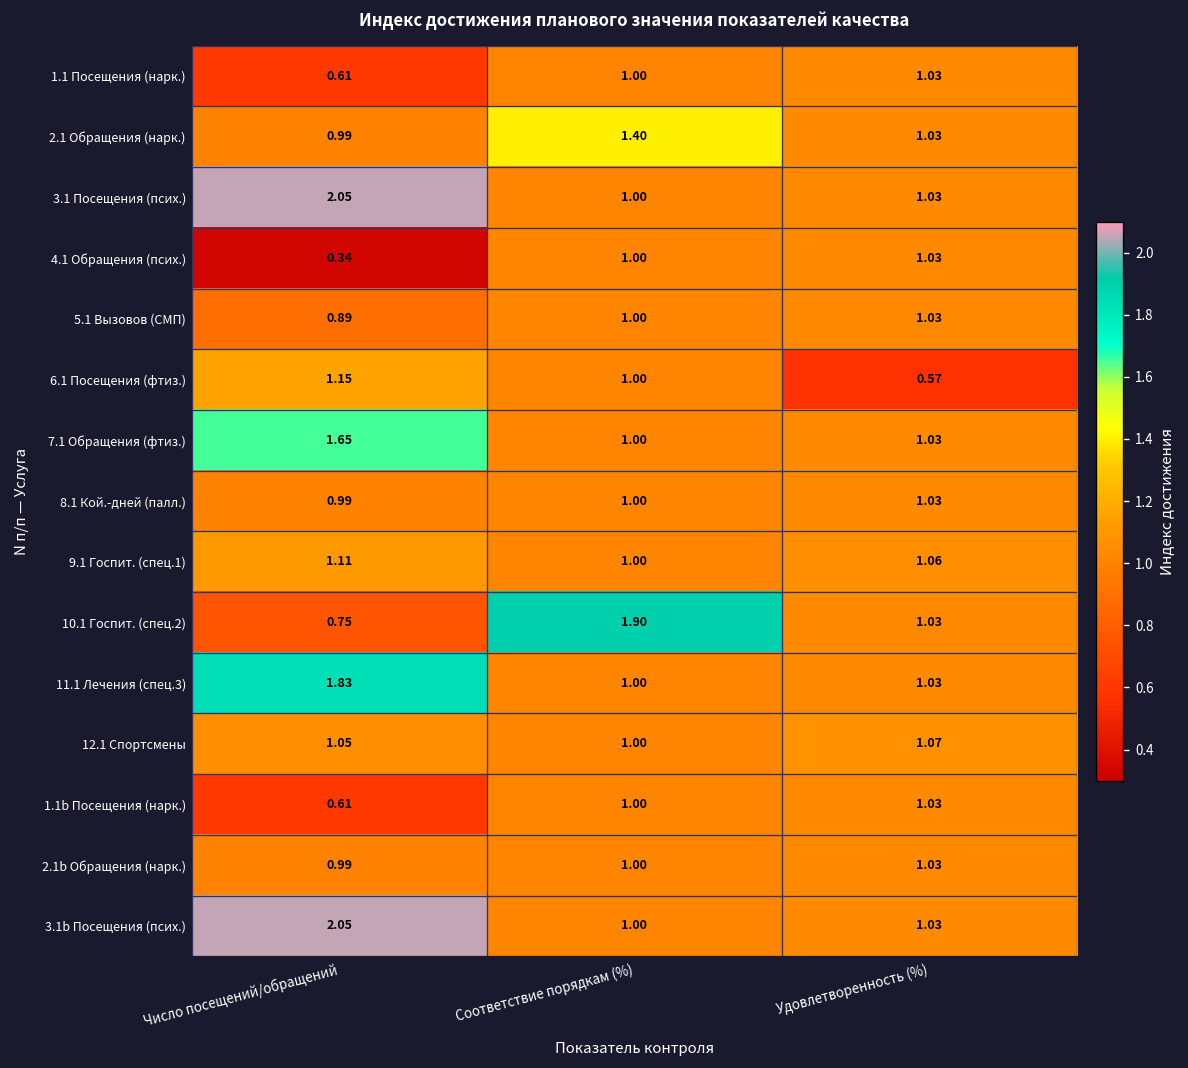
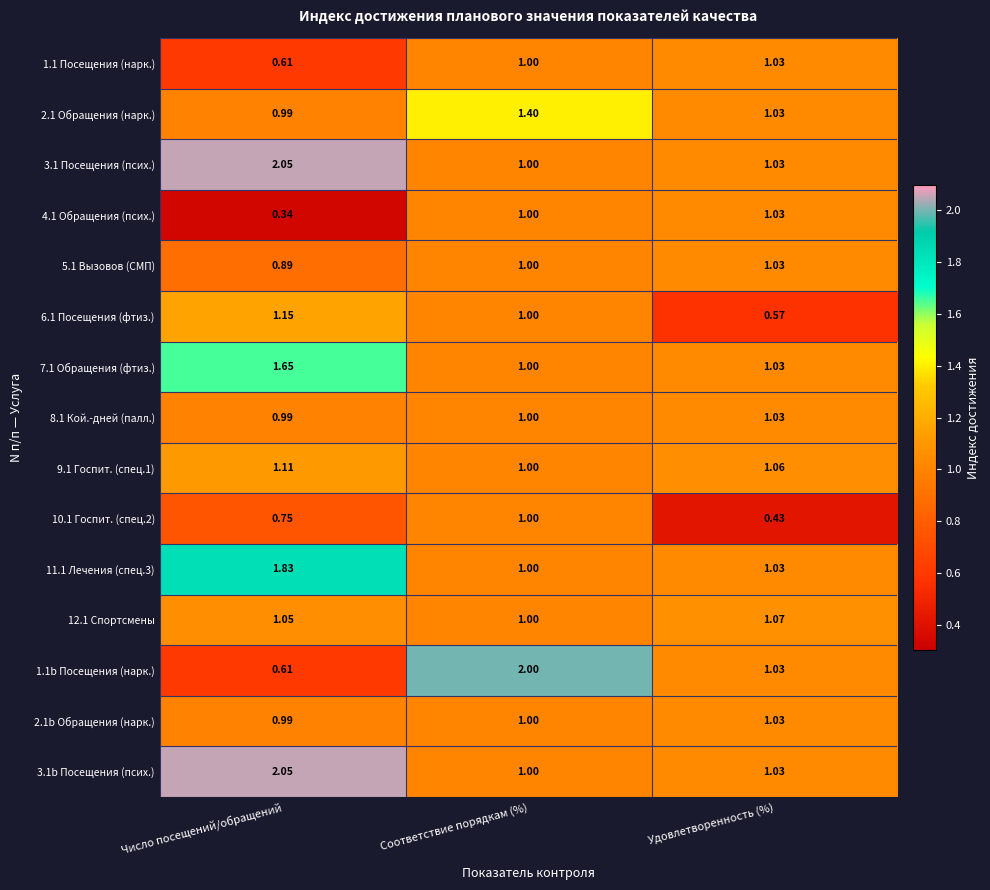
  {
    "1.1 Посещения (нарк.)": {
      "Число посещений/обращений": 0.61,
      "Соответствие порядкам (%)": 1.00,
      "Удовлетворенность (%)": 1.03
    },
    "2.1 Обращения (нарк.)": {
      "Число посещений/обращений": 0.99,
      "Соответствие порядкам (%)": 1.40,
      "Удовлетворенность (%)": 1.03
    },
    "3.1 Посещения (псих.)": {
      "Число посещений/обращений": 2.05,
      "Соответствие порядкам (%)": 1.00,
      "Удовлетворенность (%)": 1.03
    },
    "4.1 Обращения (псих.)": {
      "Число посещений/обращений": 0.34,
      "Соответствие порядкам (%)": 1.00,
      "Удовлетворенность (%)": 1.03
    },
    "5.1 Вызовов (СМП)": {
      "Число посещений/обращений": 0.89,
      "Соответствие порядкам (%)": 1.00,
      "Удовлетворенность (%)": 1.03
    },
    "6.1 Посещения (фтиз.)": {
      "Число посещений/обращений": 1.15,
      "Соответствие порядкам (%)": 1.00,
      "Удовлетворенность (%)": 0.57
    },
    "7.1 Обращения (фтиз.)": {
      "Число посещений/обращений": 1.65,
      "Соответствие порядкам (%)": 1.00,
      "Удовлетворенность (%)": 1.03
    },
    "8.1 Кой.-дней (палл.)": {
      "Число посещений/обращений": 0.99,
      "Соответствие порядкам (%)": 1.00,
      "Удовлетворенность (%)": 1.03
    },
    "9.1 Госпит. (спец.1)": {
      "Число посещений/обращений": 1.11,
      "Соответствие порядкам (%)": 1.00,
      "Удовлетворенность (%)": 1.06
    },
    "10.1 Госпит. (спец.2)": {
      "Число посещений/обращений": 0.75,
-     "Соответствие порядкам (%)": 1.90,
-     "Удовлетворенность (%)": 1.03
+     "Соответствие порядкам (%)": 1.00,
+     "Удовлетворенность (%)": 0.43
    },
    "11.1 Лечения (спец.3)": {
      "Число посещений/обращений": 1.83,
      "Соответствие порядкам (%)": 1.00,
      "Удовлетворенность (%)": 1.03
    },
    "12.1 Спортсмены": {
      "Число посещений/обращений": 1.05,
      "Соответствие порядкам (%)": 1.00,
      "Удовлетворенность (%)": 1.07
    },
    "1.1b Посещения (нарк.)": {
      "Число посещений/обращений": 0.61,
-     "Соответствие порядкам (%)": 1.00,
+     "Соответствие порядкам (%)": 2.00,
      "Удовлетворенность (%)": 1.03
    },
    "2.1b Обращения (нарк.)": {
      "Число посещений/обращений": 0.99,
      "Соответствие порядкам (%)": 1.00,
      "Удовлетворенность (%)": 1.03
    },
    "3.1b Посещения (псих.)": {
      "Число посещений/обращений": 2.05,
      "Соответствие порядкам (%)": 1.00,
      "Удовлетворенность (%)": 1.03
    }
  }
